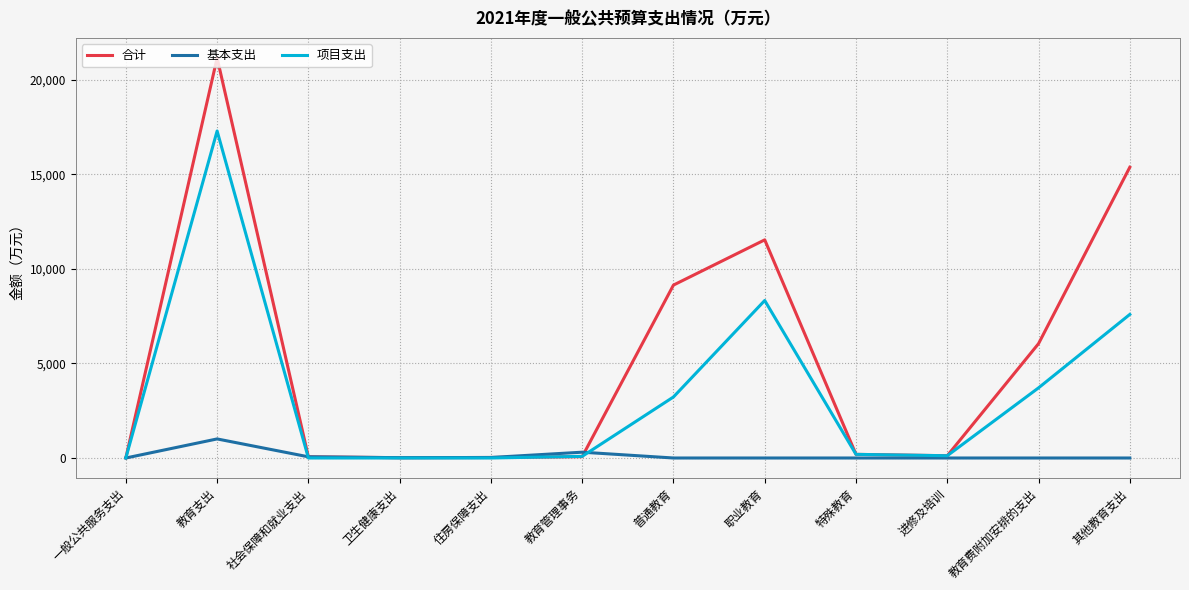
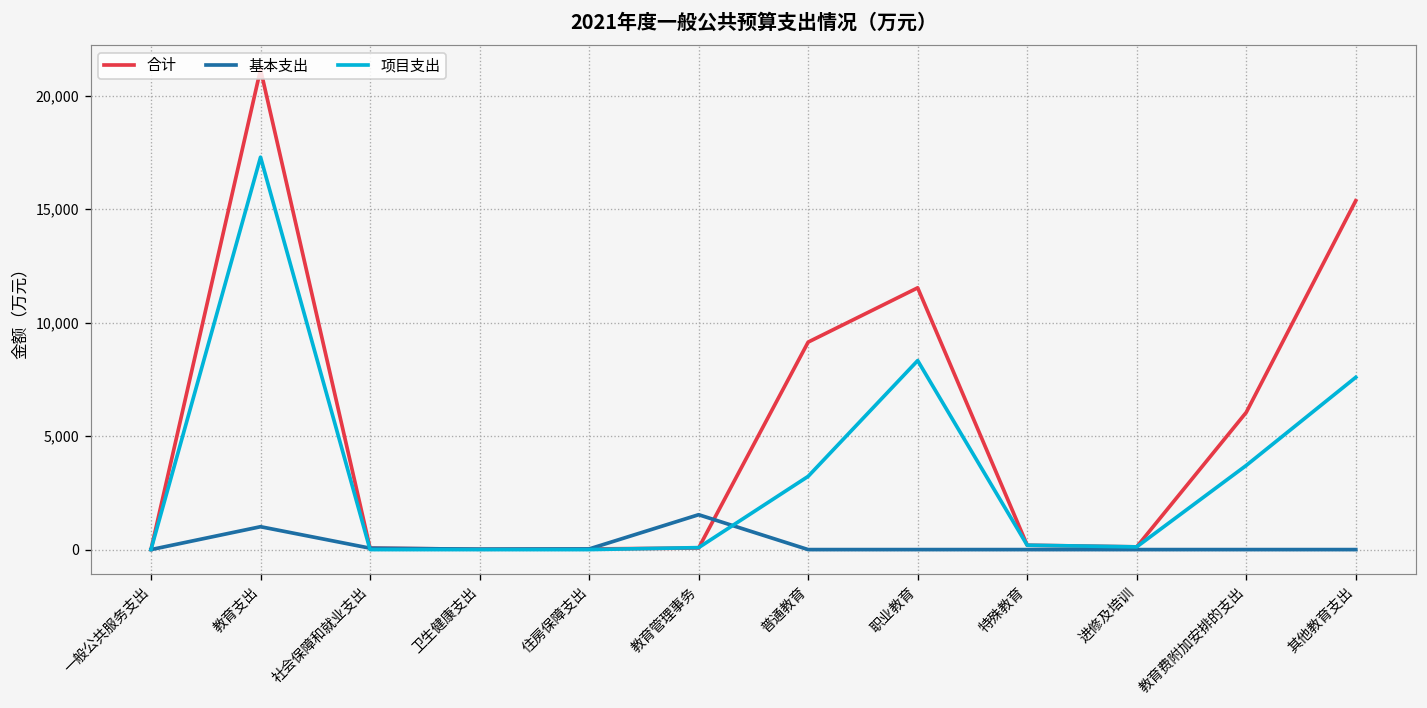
  {
    "合计": {
      "普通教育": "9,100",
      "职业教育": "11,500",
      "教育费附加安排的支出": "6,000",
      "其他教育支出": "15,400"
    },
    "基本支出": {
      "教育支出": "1,000",
-     "教育管理事务": "300",
+     "教育管理事务": "1,500",
      "普通教育": "0",
      "职业教育": "0",
      "特殊教育": "0",
      "教育费附加安排的支出": "0",
      "其他教育支出": "0"
    },
    "项目支出": {
      "教育支出": "17,300",
      "普通教育": "3,200",
      "职业教育": "8,300",
      "教育费附加安排的支出": "3,700",
      "其他教育支出": "7,600"
    }
  }
